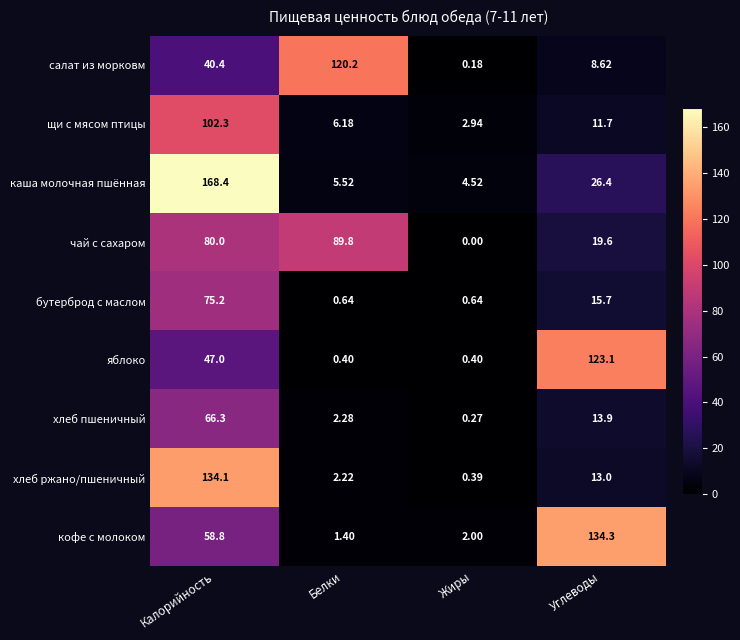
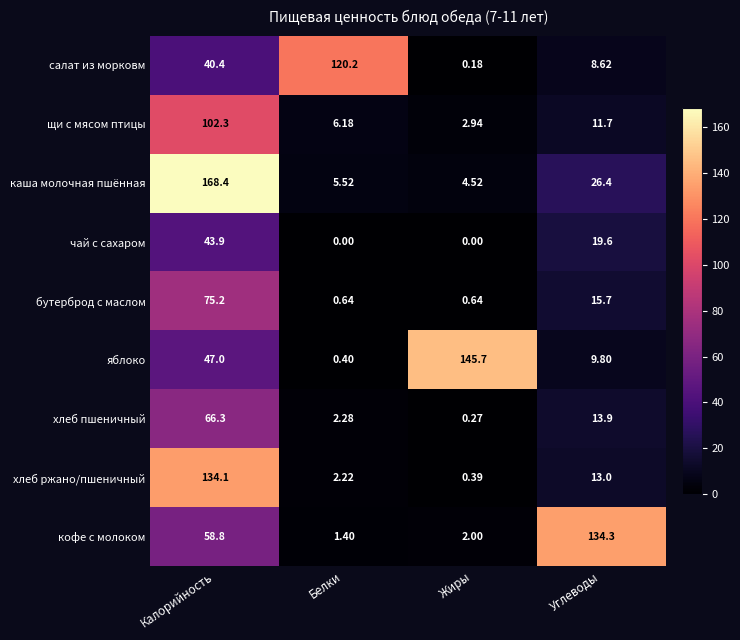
  {
    "салат из морковм": {
      "Калорийность": 40.4,
      "Белки": 120.2,
      "Жиры": 0.18,
      "Углеводы": 8.62
    },
    "щи с мясом птицы": {
      "Калорийность": 102.3,
      "Белки": 6.18,
      "Жиры": 2.94,
      "Углеводы": 11.7
    },
    "каша молочная пшённая": {
      "Калорийность": 168.4,
      "Белки": 5.52,
      "Жиры": 4.52,
      "Углеводы": 26.4
    },
    "чай с сахаром": {
-     "Калорийность": 80.0,
-     "Белки": 89.8,
+     "Калорийность": 43.9,
+     "Белки": 0.00,
      "Жиры": 0.00,
      "Углеводы": 19.6
    },
    "бутерброд с маслом": {
      "Калорийность": 75.2,
      "Белки": 0.64,
      "Жиры": 0.64,
      "Углеводы": 15.7
    },
    "яблоко": {
      "Калорийность": 47.0,
      "Белки": 0.40,
-     "Жиры": 0.40,
-     "Углеводы": 123.1
+     "Жиры": 145.7,
+     "Углеводы": 9.80
    },
    "хлеб пшеничный": {
      "Калорийность": 66.3,
      "Белки": 2.28,
      "Жиры": 0.27,
      "Углеводы": 13.9
    },
    "хлеб ржано/пшеничный": {
      "Калорийность": 134.1,
      "Белки": 2.22,
      "Жиры": 0.39,
      "Углеводы": 13.0
    },
    "кофе с молоком": {
      "Калорийность": 58.8,
      "Белки": 1.40,
      "Жиры": 2.00,
      "Углеводы": 134.3
    }
  }
